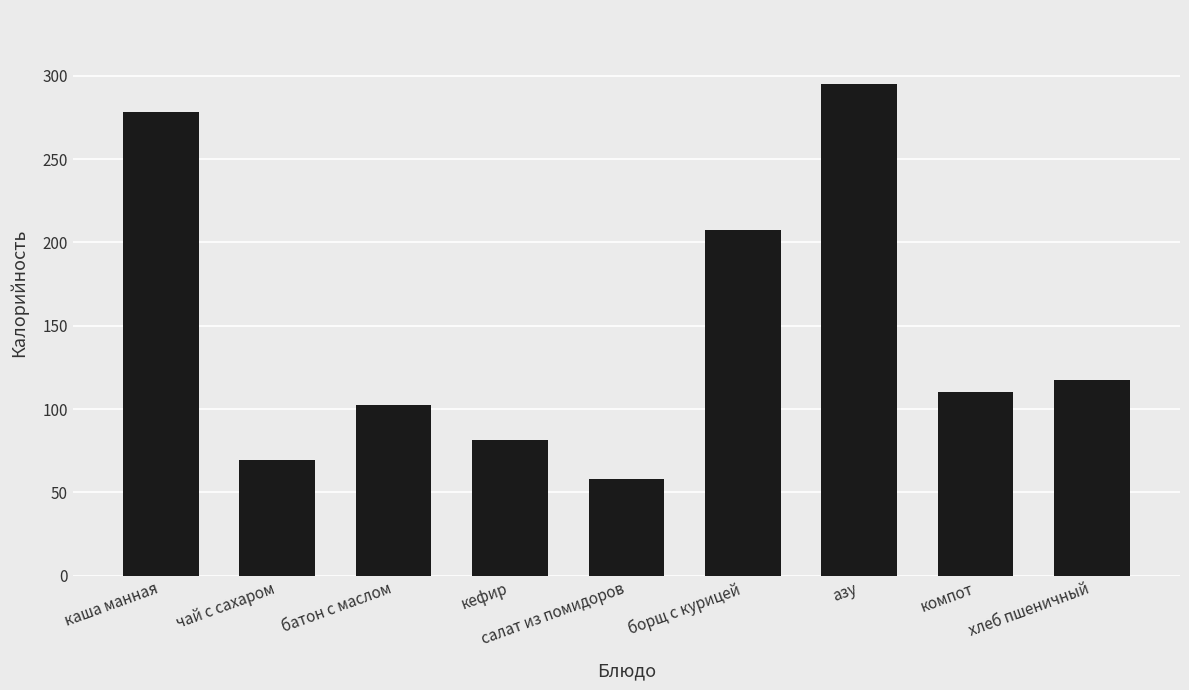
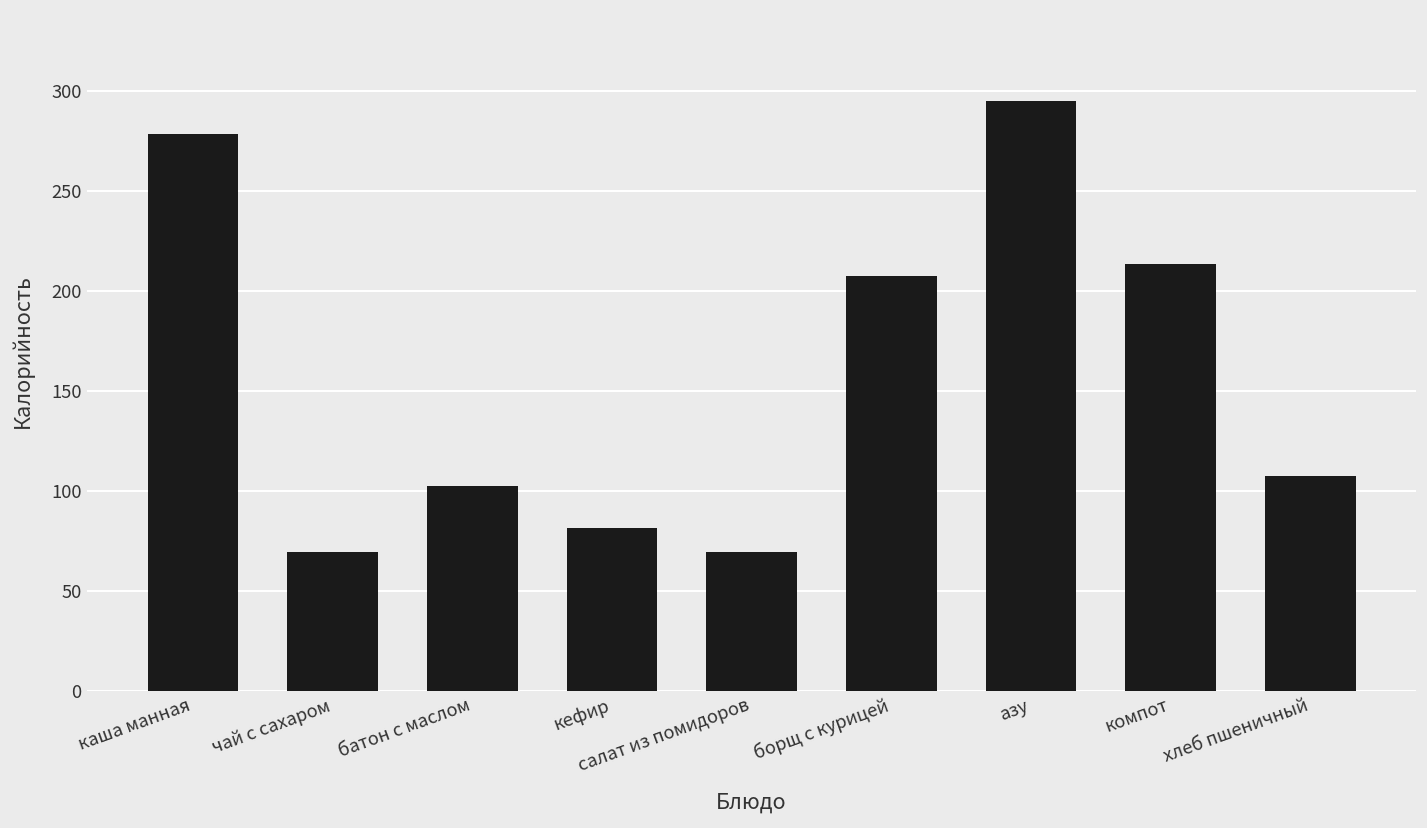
  {
    "каша манная": 278,
    "чай с сахаром": 70,
    "батон с маслом": 102,
    "кефир": 82,
-   "салат из помидоров": 58,
+   "салат из помидоров": 70,
    "борщ с курицей": 207,
    "азу": 295,
-   "компот": 110,
-   "хлеб пшеничный": 118
+   "компот": 213,
+   "хлеб пшеничный": 108
  }
